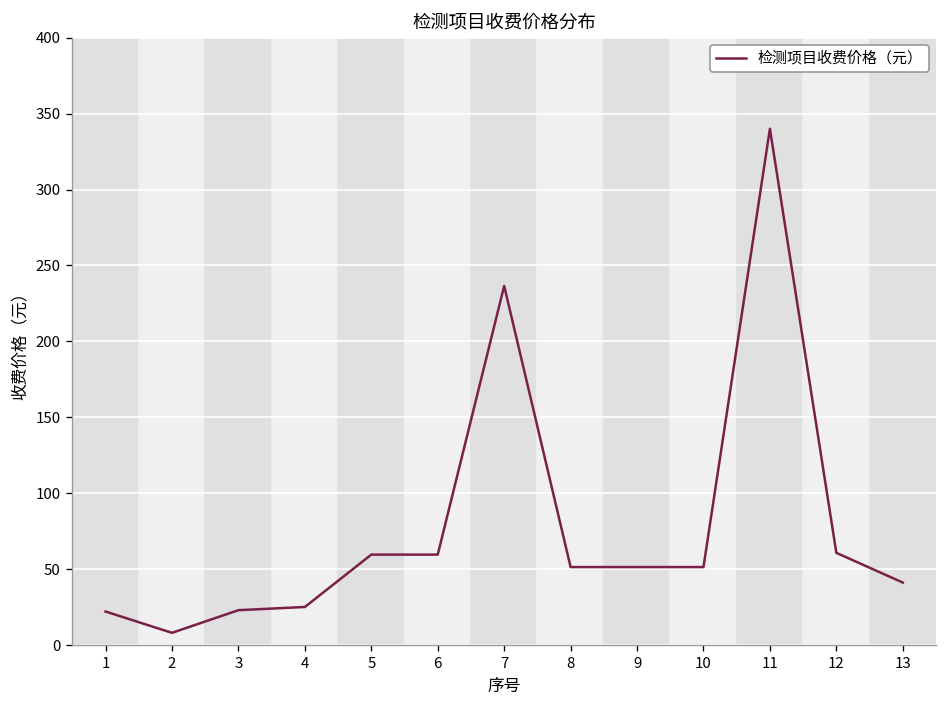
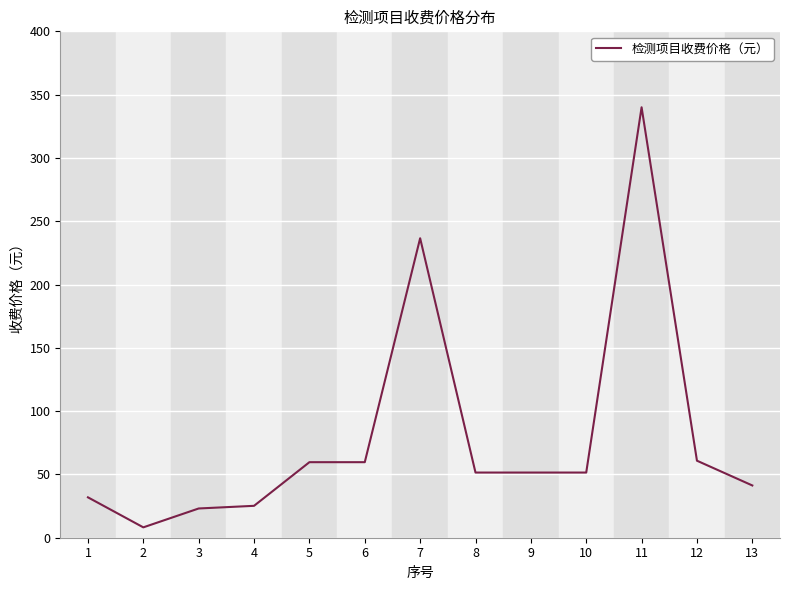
  {
-   "1": 22,
+   "1": 32,
    "2": 8,
    "3": 23,
    "4": 25,
    "5": 60,
    "6": 60,
    "7": 237,
    "8": 51,
    "9": 51,
    "10": 51,
    "11": 340,
    "12": 61,
    "13": 41
  }
